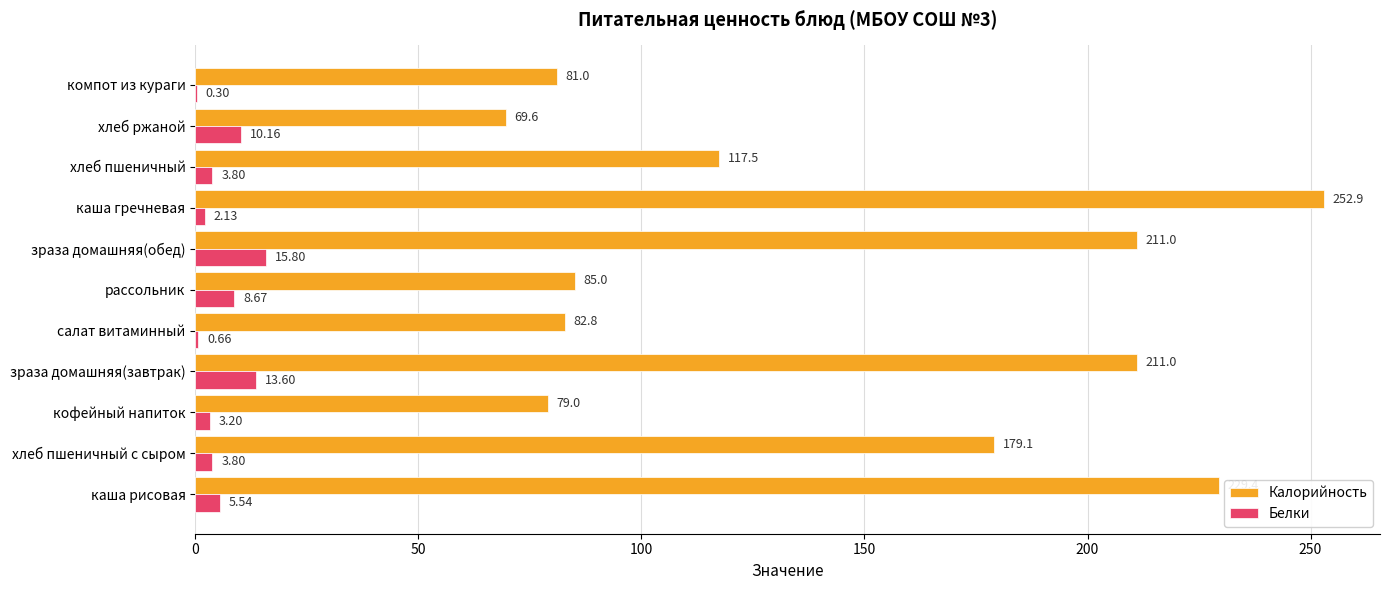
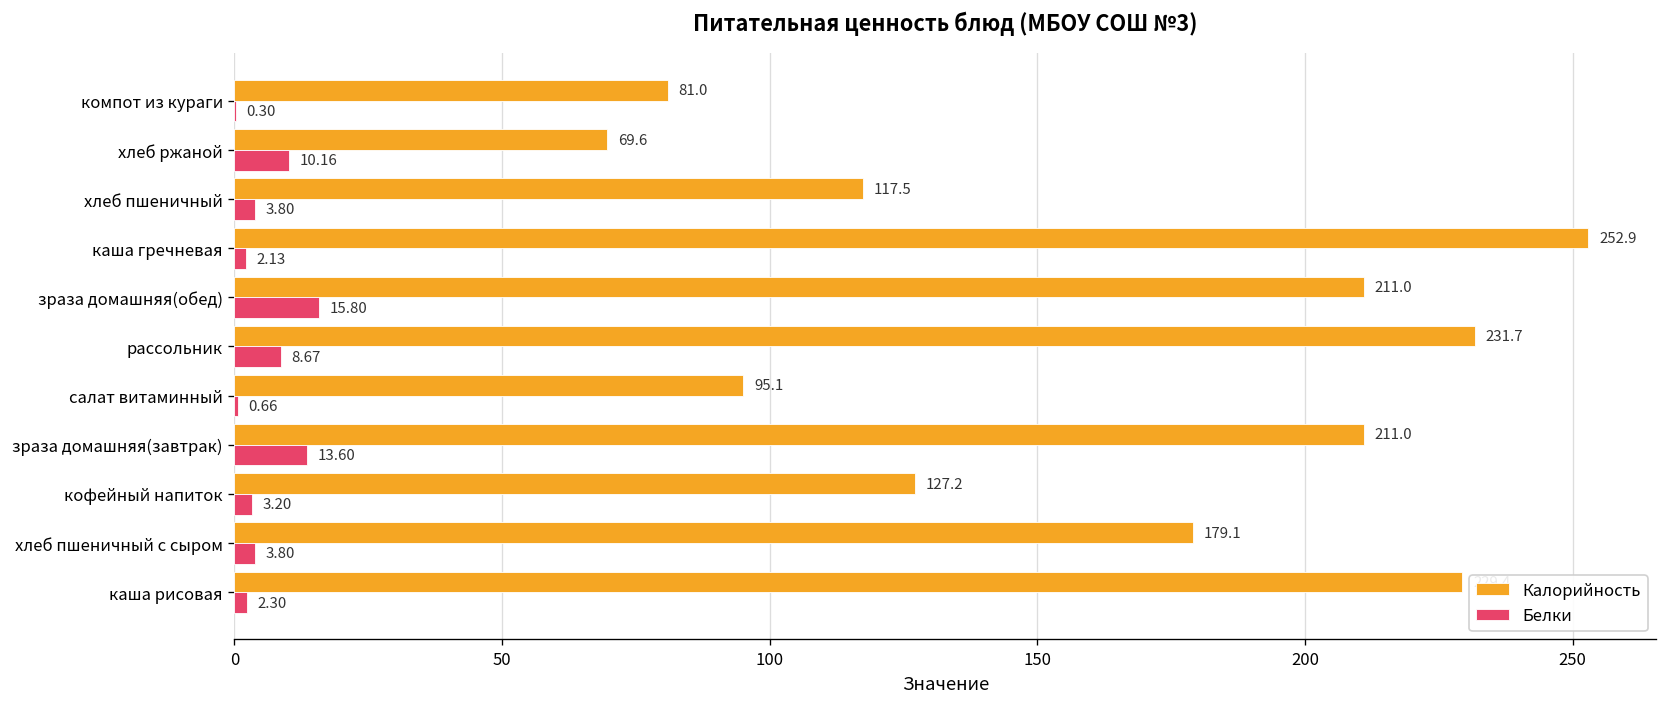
  {
    "Калорийность": {
      "компот из кураги": 81.0,
      "хлеб ржаной": 69.6,
      "хлеб пшеничный": 117.5,
      "каша гречневая": 252.9,
      "зраза домашняя(обед)": 211.0,
-     "рассольник": 85.0,
-     "салат витаминный": 82.8,
+     "рассольник": 231.7,
+     "салат витаминный": 95.1,
      "зраза домашняя(завтрак)": 211.0,
-     "кофейный напиток": 79.0,
+     "кофейный напиток": 127.2,
      "хлеб пшеничный с сыром": 179.1
    },
    "Белки": {
      "компот из кураги": 0.30,
      "хлеб ржаной": 10.16,
      "хлеб пшеничный": 3.80,
      "каша гречневая": 2.13,
      "зраза домашняя(обед)": 15.80,
      "рассольник": 8.67,
      "салат витаминный": 0.66,
      "зраза домашняя(завтрак)": 13.60,
      "кофейный напиток": 3.20,
      "хлеб пшеничный с сыром": 3.80,
-     "каша рисовая": 5.54
+     "каша рисовая": 2.30
    }
  }
